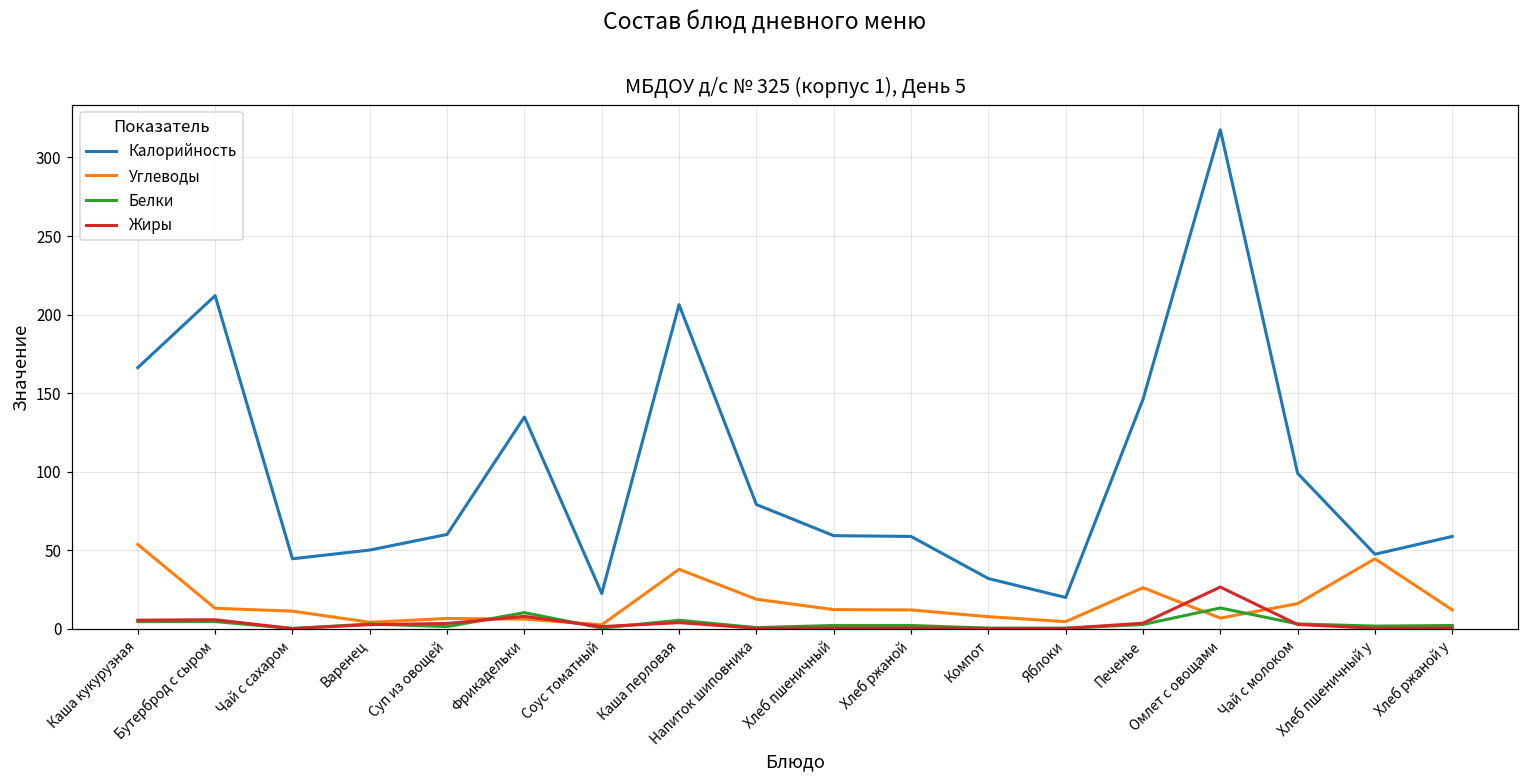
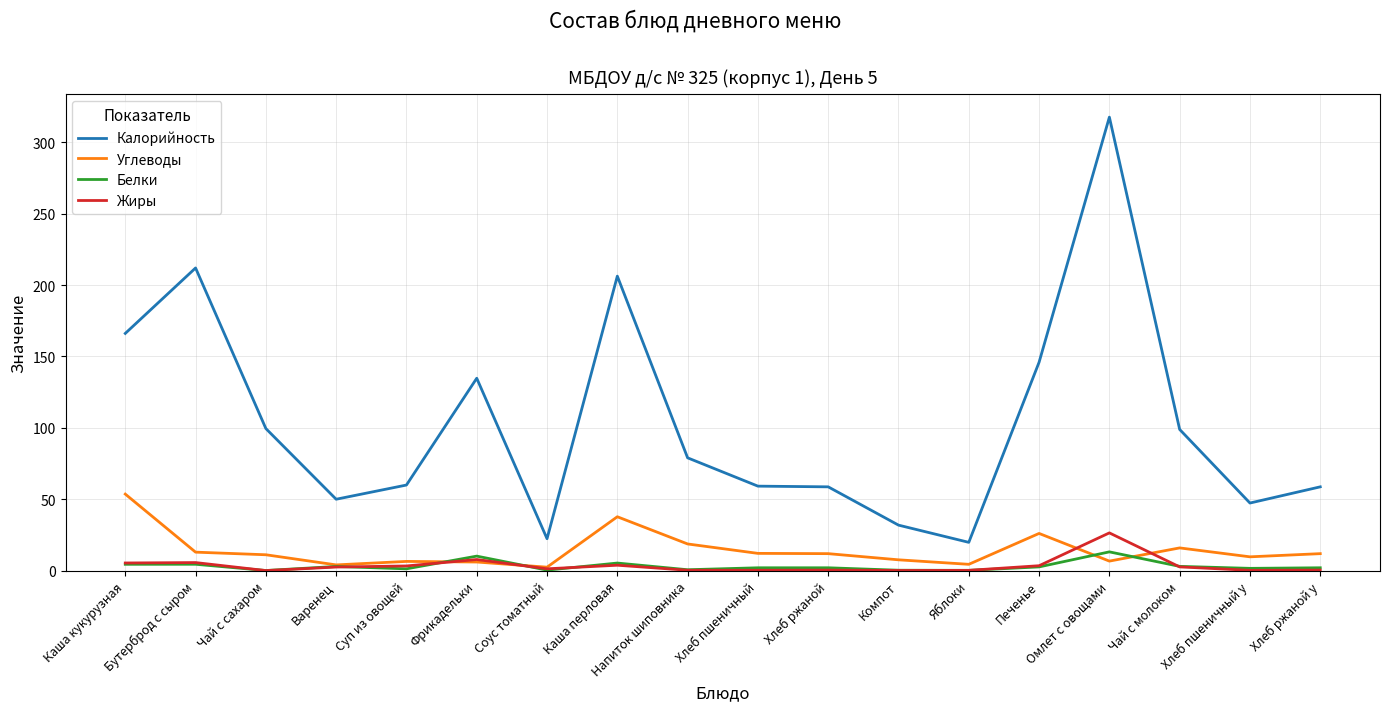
  {
    "Калорийность": {
      "Каша кукурузная": 166,
      "Бутерброд с сыром": 212,
-     "Чай с сахаром": 44,
+     "Чай с сахаром": 100,
      "Варенец": 50,
      "Суп из овощей": 60,
      "Фрикадельки": 135,
      "Соус томатный": 22,
      "Каша перловая": 206,
      "Напиток шиповника": 79,
      "Хлеб пшеничный": 59,
      "Хлеб ржаной": 59,
      "Компот": 32,
      "Яблоки": 20,
      "Печенье": 146,
      "Омлет с овощами": 318,
      "Чай с молоком": 99,
      "Хлеб пшеничный у": 47,
      "Хлеб ржаной у": 59
    },
    "Углеводы": {
      "Каша кукурузная": 54,
      "Бутерброд с сыром": 13,
      "Чай с сахаром": 11,
      "Суп из овощей": 6,
      "Каша перловая": 38,
      "Напиток шиповника": 19,
      "Хлеб пшеничный": 12,
      "Хлеб ржаной": 12,
      "Компот": 8,
      "Яблоки": 4,
      "Печенье": 26,
      "Омлет с овощами": 7,
      "Чай с молоком": 16,
-     "Хлеб пшеничный у": 44,
+     "Хлеб пшеничный у": 10,
      "Хлеб ржаной у": 12
    },
    "Белки": {
      "Суп из овощей": 1,
      "Фрикадельки": 10,
      "Омлет с овощами": 13
    },
    "Жиры": {
      "Суп из овощей": 3,
      "Омлет с овощами": 26
    }
  }
